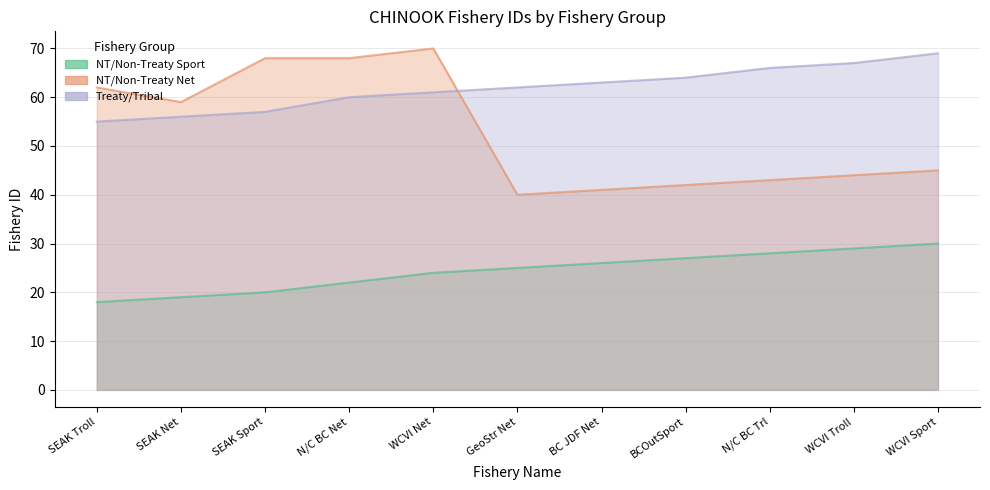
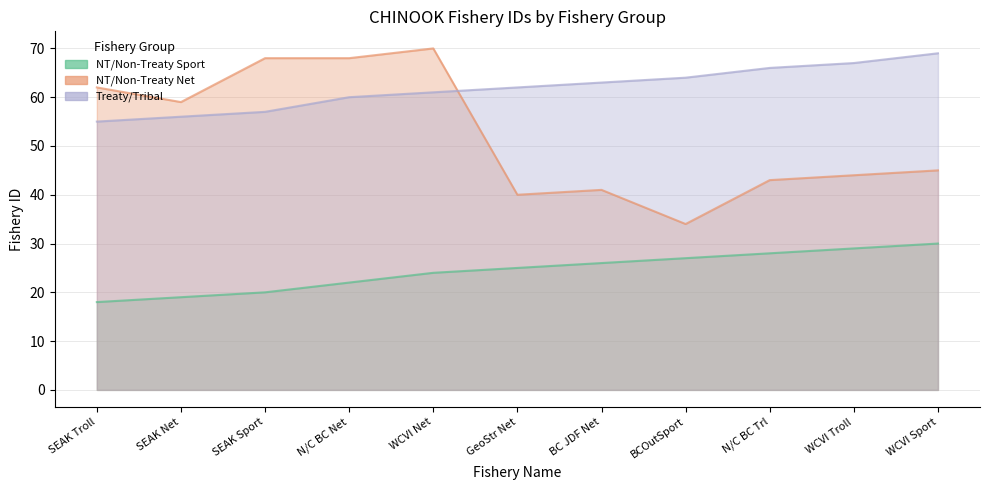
  {
    "NT/Non-Treaty Net": {
      "SEAK Troll": 62,
      "SEAK Net": 59,
      "SEAK Sport": 68,
      "N/C BC Net": 68,
      "WCVI Net": 70,
      "GeoStr Net": 40,
      "BC JDF Net": 41,
-     "BCOutSport": 42,
+     "BCOutSport": 34,
      "N/C BC Trl": 43,
      "WCVI Troll": 44,
      "WCVI Sport": 45
    }
  }
